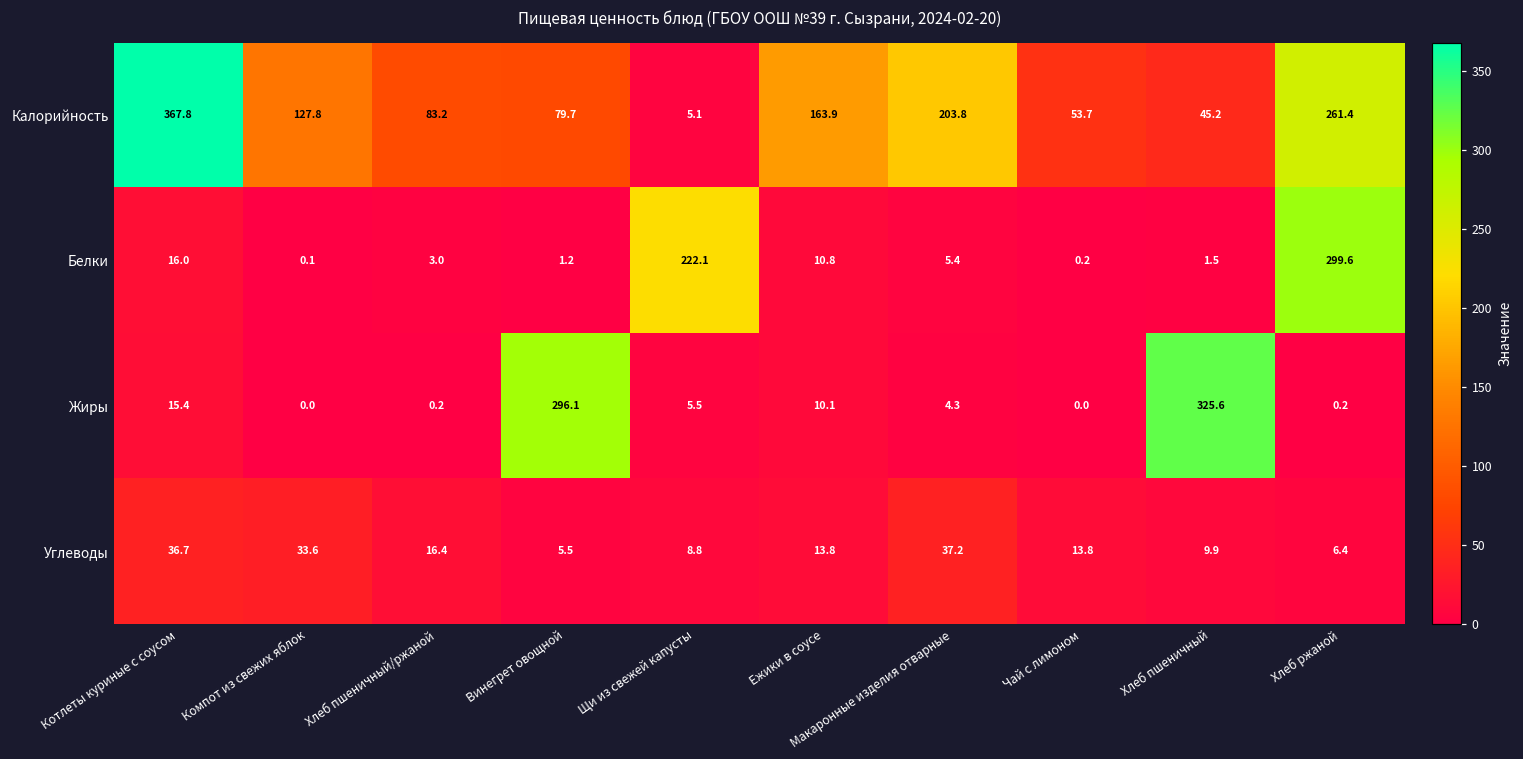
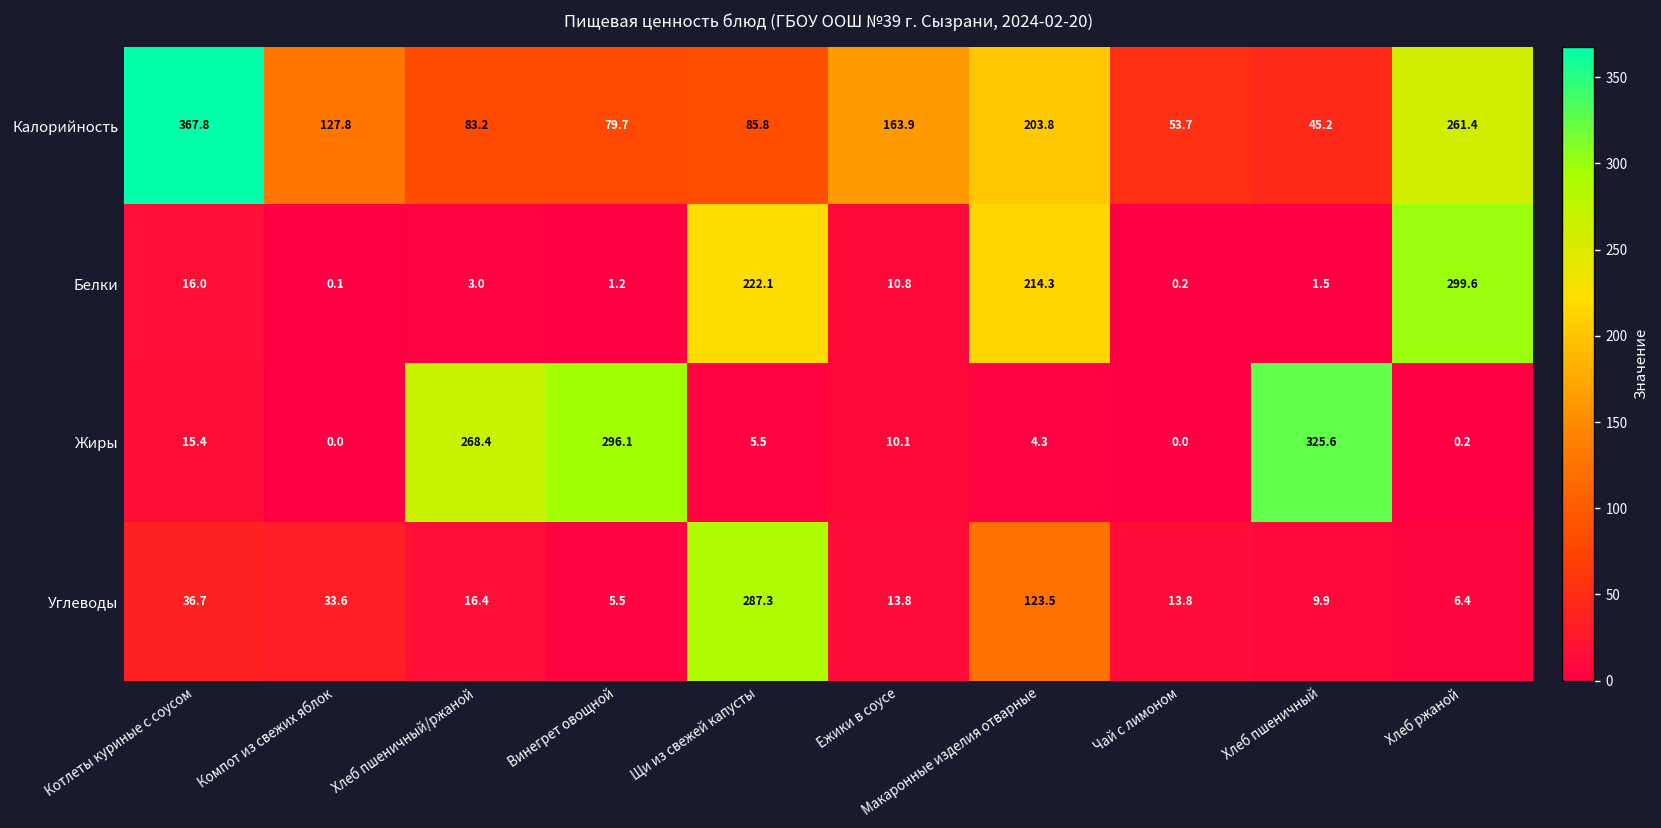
  {
    "Калорийность": {
      "Котлеты куриные с соусом": 367.8,
      "Компот из свежих яблок": 127.8,
      "Хлеб пшеничный/ржаной": 83.2,
      "Винегрет овощной": 79.7,
-     "Щи из свежей капусты": 5.1,
+     "Щи из свежей капусты": 85.8,
      "Ежики в соусе": 163.9,
      "Макаронные изделия отварные": 203.8,
      "Чай с лимоном": 53.7,
      "Хлеб пшеничный": 45.2,
      "Хлеб ржаной": 261.4
    },
    "Белки": {
      "Котлеты куриные с соусом": 16.0,
      "Компот из свежих яблок": 0.1,
      "Хлеб пшеничный/ржаной": 3.0,
      "Винегрет овощной": 1.2,
      "Щи из свежей капусты": 222.1,
      "Ежики в соусе": 10.8,
-     "Макаронные изделия отварные": 5.4,
+     "Макаронные изделия отварные": 214.3,
      "Чай с лимоном": 0.2,
      "Хлеб пшеничный": 1.5,
      "Хлеб ржаной": 299.6
    },
    "Жиры": {
      "Котлеты куриные с соусом": 15.4,
      "Компот из свежих яблок": 0.0,
-     "Хлеб пшеничный/ржаной": 0.2,
+     "Хлеб пшеничный/ржаной": 268.4,
      "Винегрет овощной": 296.1,
      "Щи из свежей капусты": 5.5,
      "Ежики в соусе": 10.1,
      "Макаронные изделия отварные": 4.3,
      "Чай с лимоном": 0.0,
      "Хлеб пшеничный": 325.6,
      "Хлеб ржаной": 0.2
    },
    "Углеводы": {
      "Котлеты куриные с соусом": 36.7,
      "Компот из свежих яблок": 33.6,
      "Хлеб пшеничный/ржаной": 16.4,
      "Винегрет овощной": 5.5,
-     "Щи из свежей капусты": 8.8,
+     "Щи из свежей капусты": 287.3,
      "Ежики в соусе": 13.8,
-     "Макаронные изделия отварные": 37.2,
+     "Макаронные изделия отварные": 123.5,
      "Чай с лимоном": 13.8,
      "Хлеб пшеничный": 9.9,
      "Хлеб ржаной": 6.4
    }
  }
